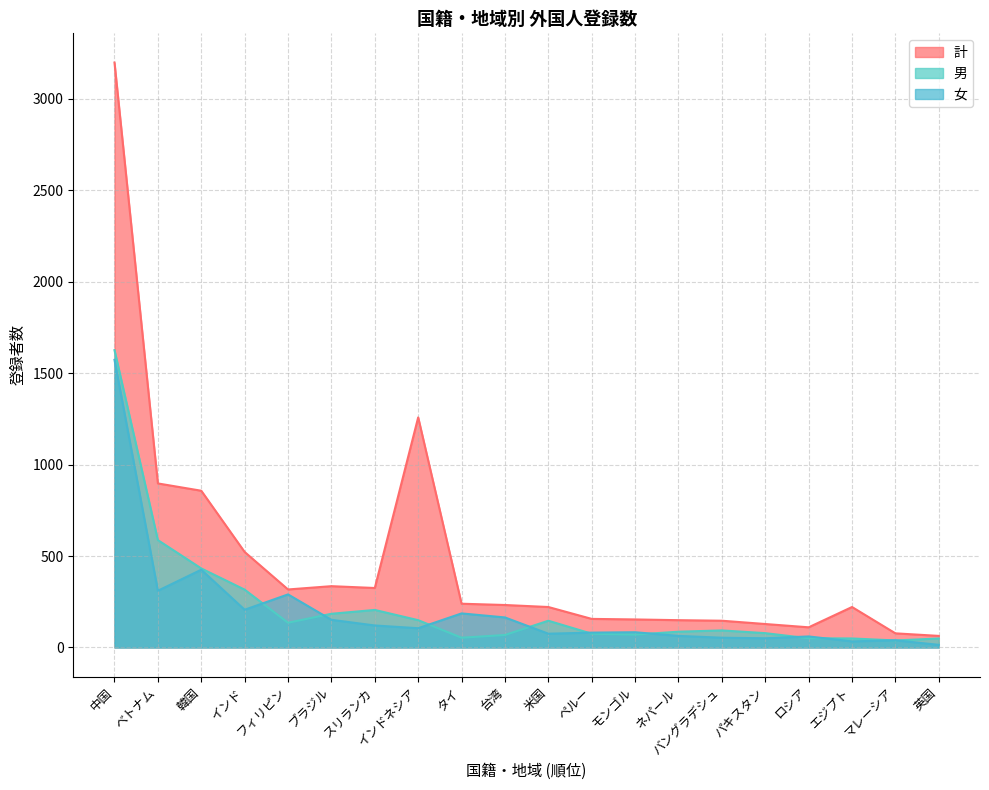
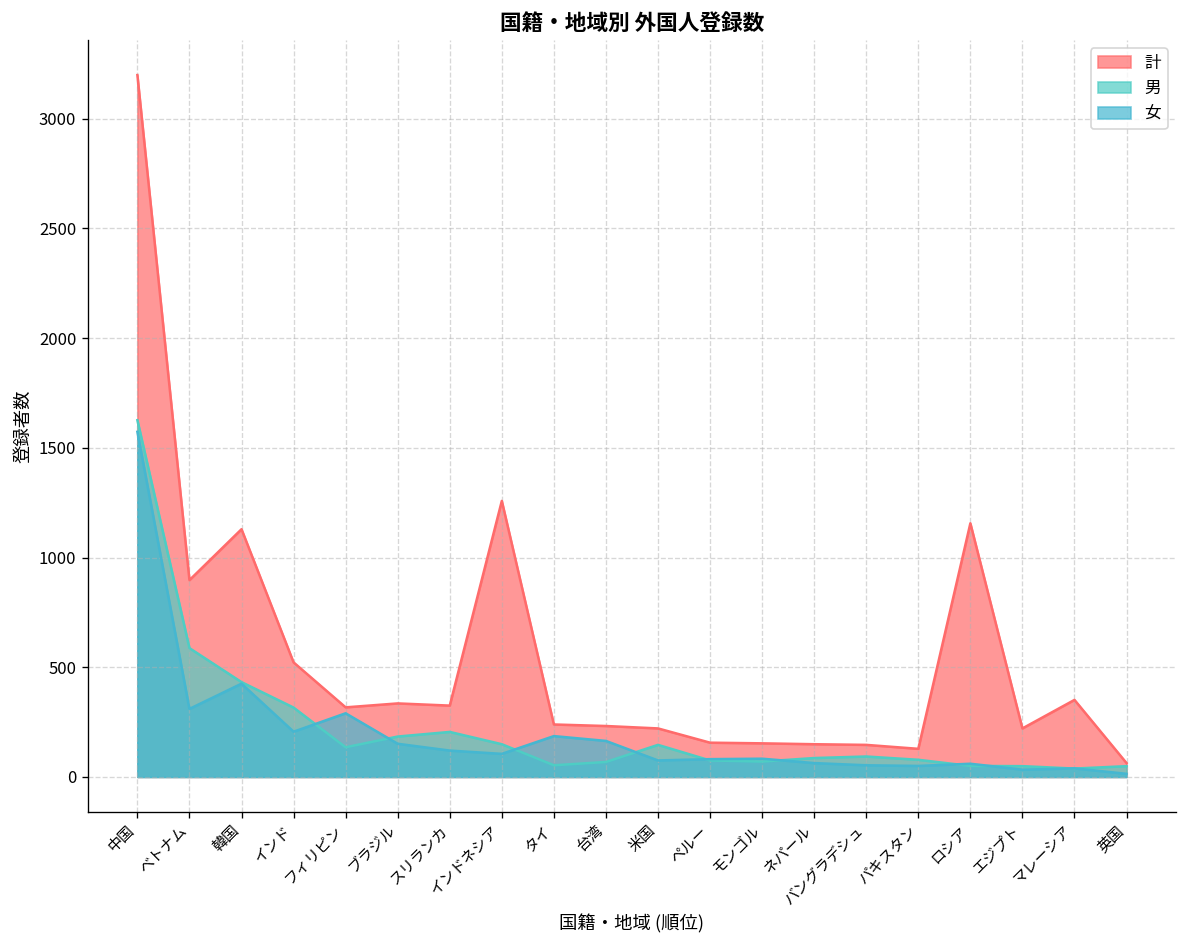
  {
    "計": {
      "中国": 3200,
      "ベトナム": 900,
-     "韓国": 860,
+     "韓国": 1130,
      "インド": 520,
      "フィリピン": 320,
      "ブラジル": 340,
      "スリランカ": 330,
      "インドネシア": 1260,
      "タイ": 240,
      "台湾": 230,
      "米国": 220,
      "ペルー": 160,
      "モンゴル": 150,
      "ネパール": 150,
      "バングラデシュ": 150,
      "パキスタン": 130,
-     "ロシア": 110,
+     "ロシア": 1160,
      "エジプト": 220,
-     "マレーシア": 80,
+     "マレーシア": 350,
      "英国": 60
    }
  }
